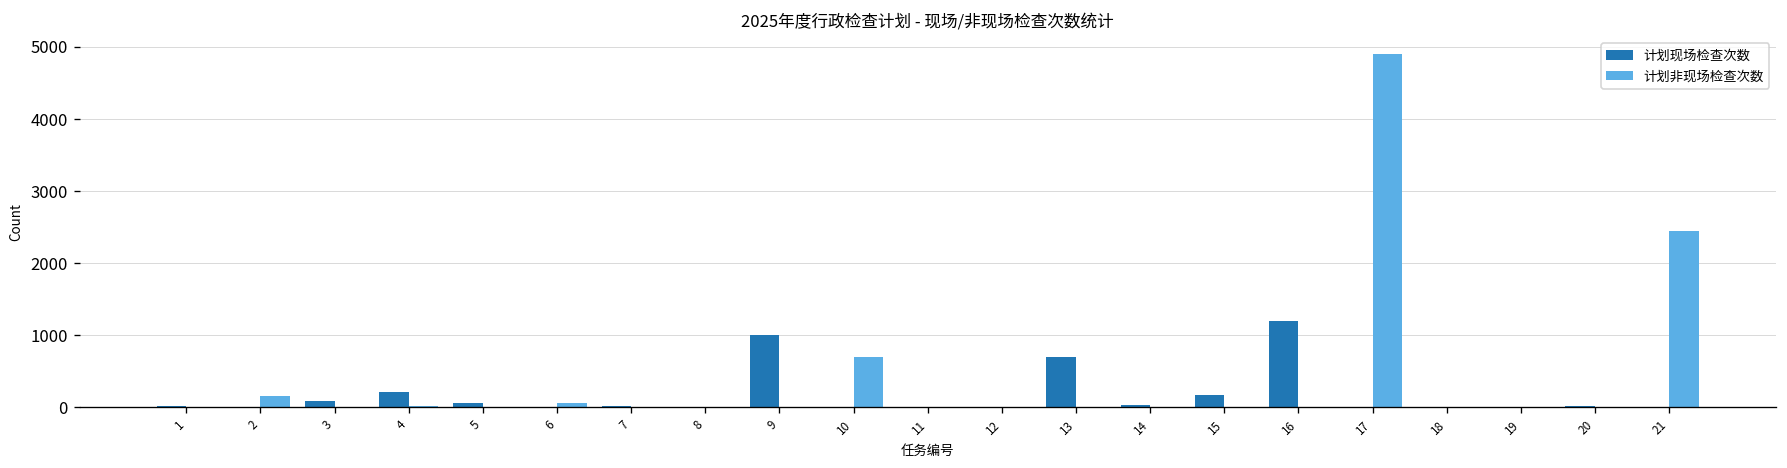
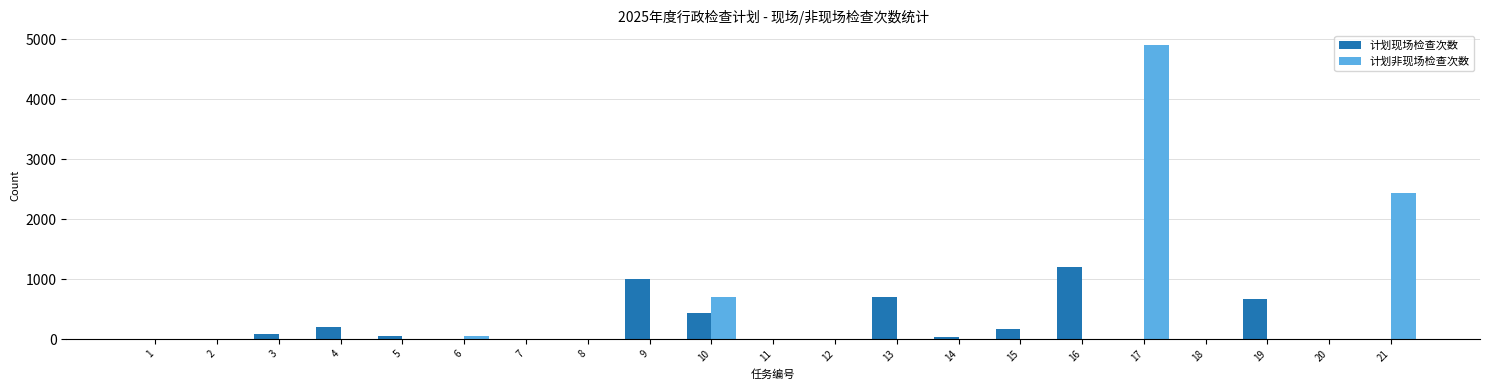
  {
    "计划现场检查次数": {
      "2": 0,
      "3": 100,
      "4": 200,
      "5": 100,
      "6": 0,
      "8": 0,
      "9": 1000,
-     "10": 0,
+     "10": 400,
      "12": 0,
      "13": 700,
      "15": 200,
      "16": 1200,
      "17": 0,
-     "19": 0,
+     "19": 700,
      "21": 0
    },
    "计划非现场检查次数": {
      "1": 0,
-     "2": 200,
+     "2": 0,
      "3": 0,
      "5": 0,
      "6": 100,
      "7": 0,
      "9": 0,
      "10": 700,
      "11": 0,
      "13": 0,
      "14": 0,
      "15": 0,
      "16": 0,
      "17": 4900,
      "18": 0,
      "20": 0,
      "21": 2400
    }
  }
